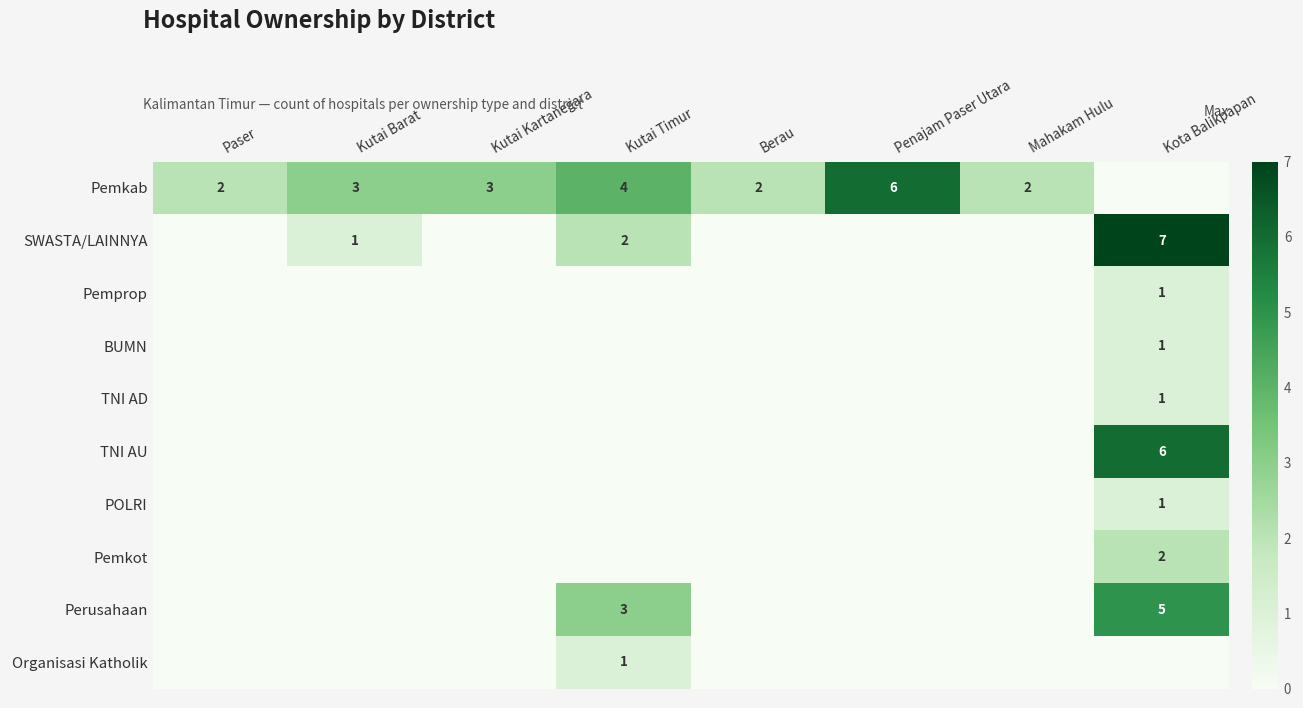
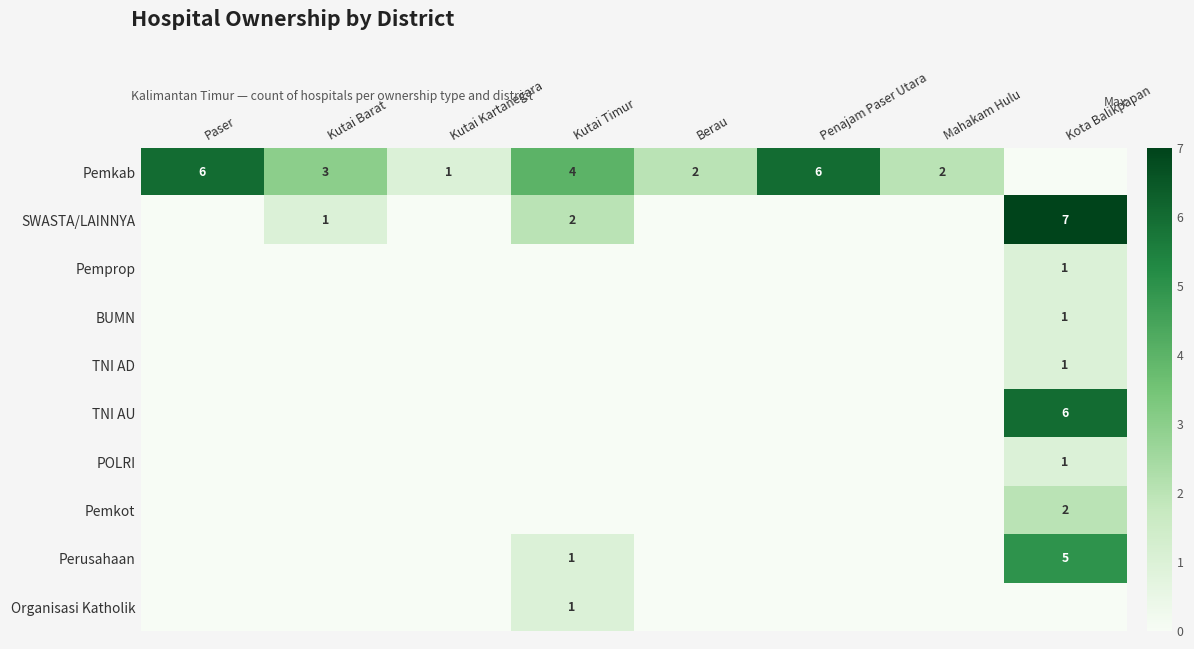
  {
    "Pemkab": {
-     "Paser": 2,
+     "Paser": 6,
      "Kutai Barat": 3,
-     "Kutai Kartanegara": 3,
+     "Kutai Kartanegara": 1,
      "Kutai Timur": 4,
      "Berau": 2,
      "Penajam Paser Utara": 6,
      "Mahakam Hulu": 2
    },
    "SWASTA/LAINNYA": {
      "Kutai Barat": 1,
      "Kutai Timur": 2,
      "Kota Balikpapan": 7
    },
    "Pemprop": {
      "Kota Balikpapan": 1
    },
    "BUMN": {
      "Kota Balikpapan": 1
    },
    "TNI AD": {
      "Kota Balikpapan": 1
    },
    "TNI AU": {
      "Kota Balikpapan": 6
    },
    "POLRI": {
      "Kota Balikpapan": 1
    },
    "Pemkot": {
      "Kota Balikpapan": 2
    },
    "Perusahaan": {
-     "Kutai Timur": 3,
+     "Kutai Timur": 1,
      "Kota Balikpapan": 5
    },
    "Organisasi Katholik": {
      "Kutai Timur": 1
    }
  }
